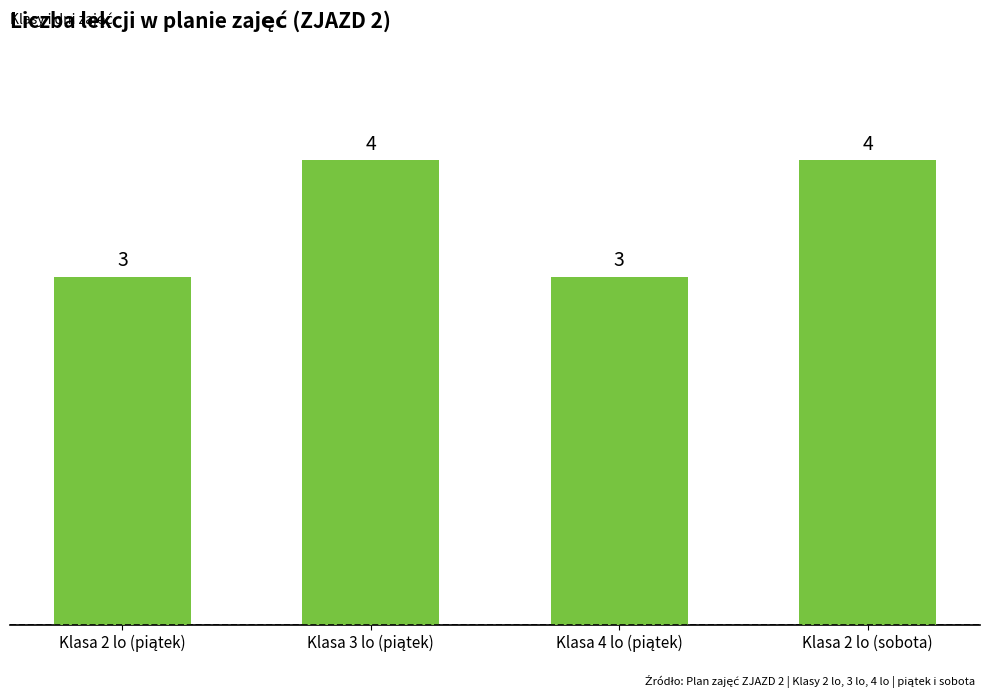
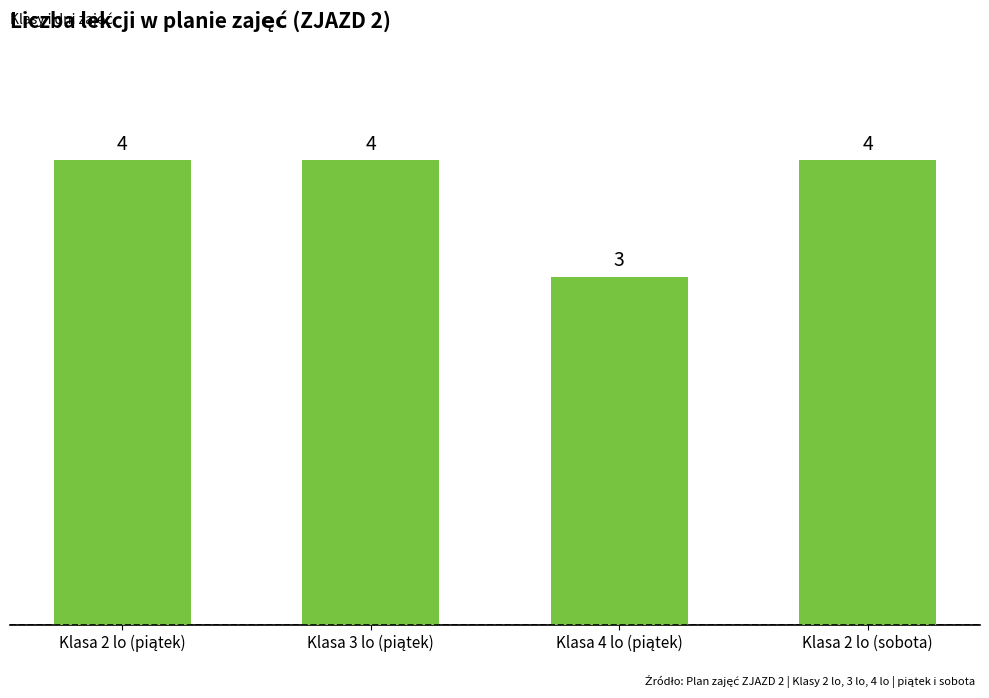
  {
-   "Klasa 2 lo (piątek)": 3,
+   "Klasa 2 lo (piątek)": 4,
    "Klasa 3 lo (piątek)": 4,
    "Klasa 4 lo (piątek)": 3,
    "Klasa 2 lo (sobota)": 4
  }
